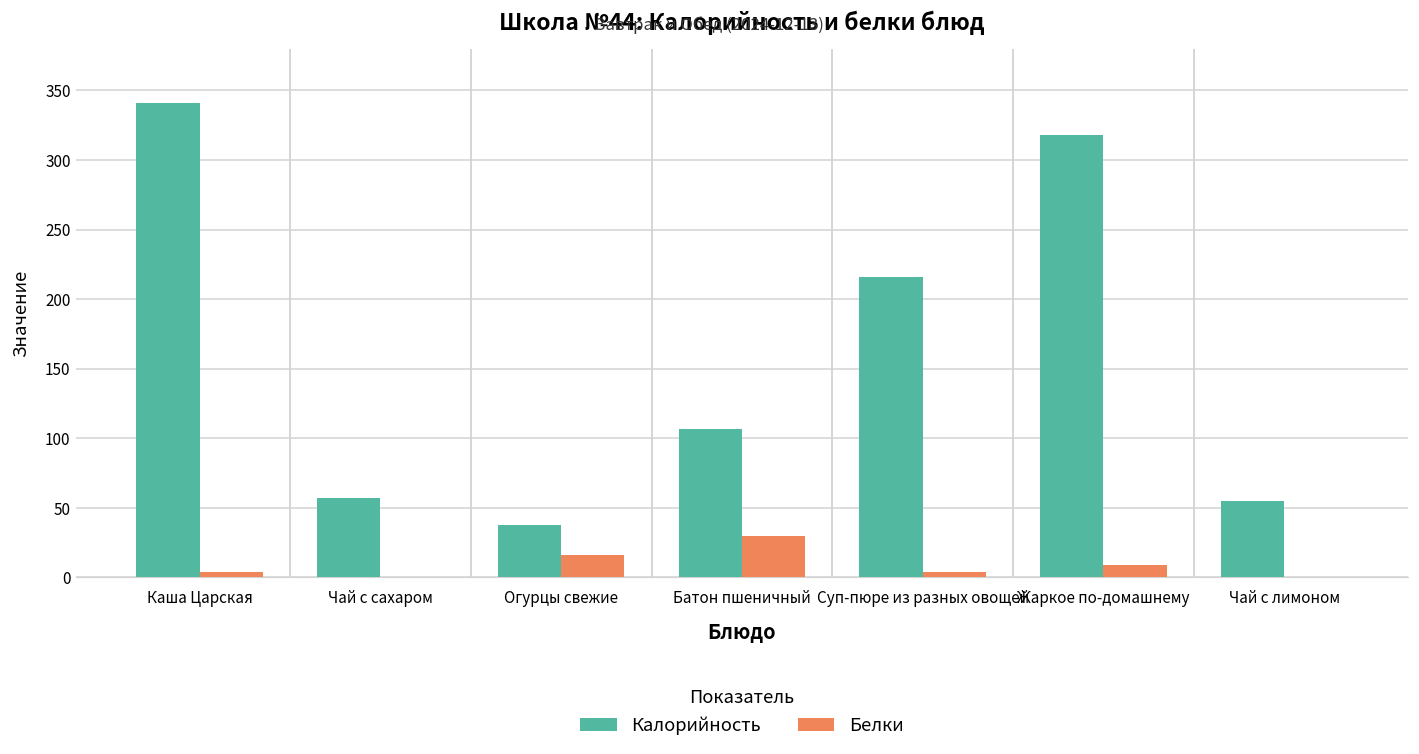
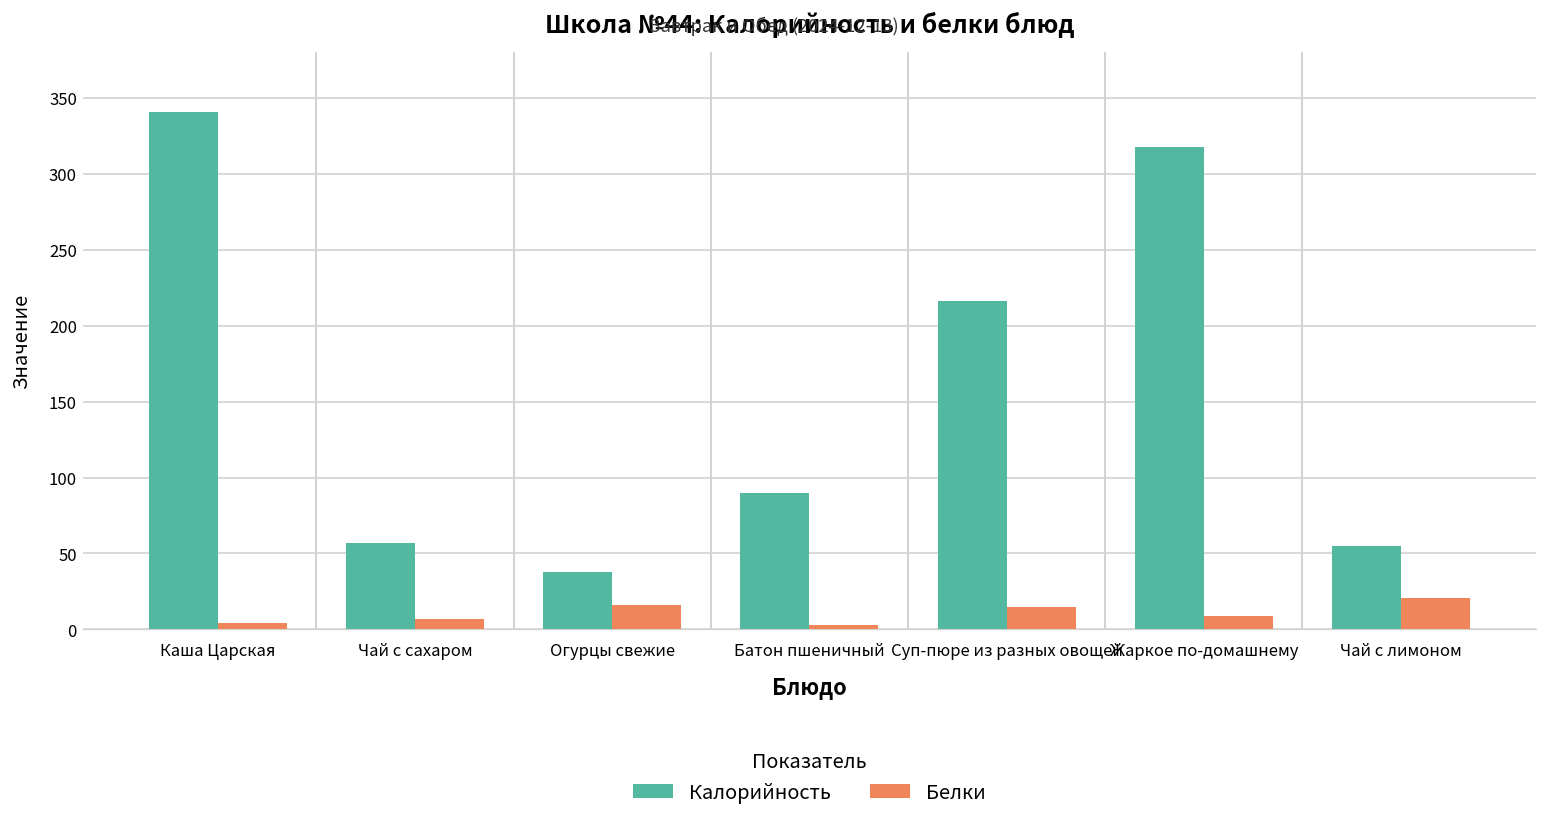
  {
    "Калорийность": {
      "Каша Царская": 341,
      "Чай с сахаром": 57,
      "Огурцы свежие": 38,
-     "Батон пшеничный": 107,
+     "Батон пшеничный": 90,
      "Суп-пюре из разных овощей": 216,
      "Жаркое по-домашнему": 318,
      "Чай с лимоном": 55
    },
    "Белки": {
      "Каша Царская": 4,
-     "Чай с сахаром": 0,
+     "Чай с сахаром": 7,
      "Огурцы свежие": 16,
-     "Батон пшеничный": 30,
-     "Суп-пюре из разных овощей": 4,
+     "Батон пшеничный": 3,
+     "Суп-пюре из разных овощей": 15,
      "Жаркое по-домашнему": 9,
-     "Чай с лимоном": 0
+     "Чай с лимоном": 21
    }
  }
